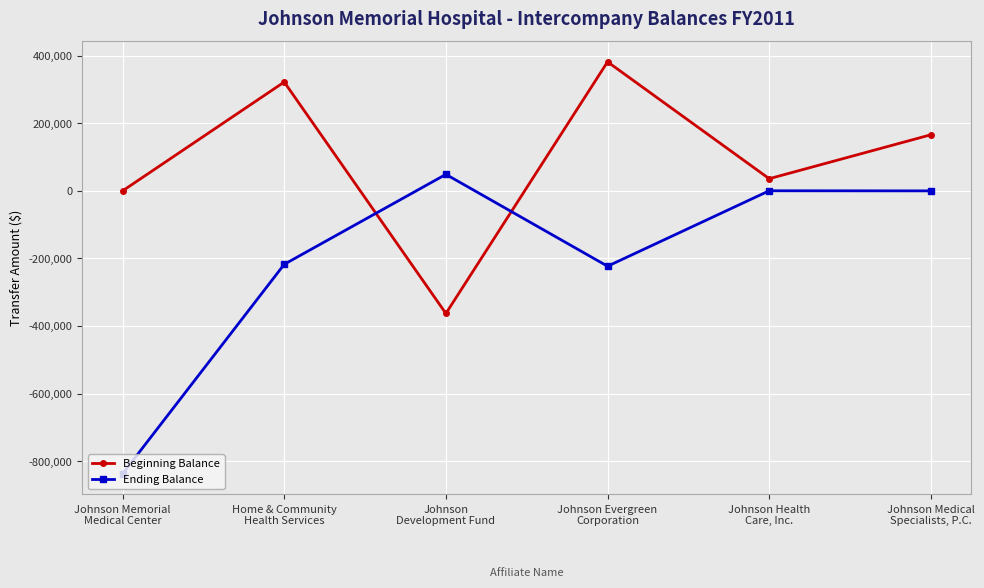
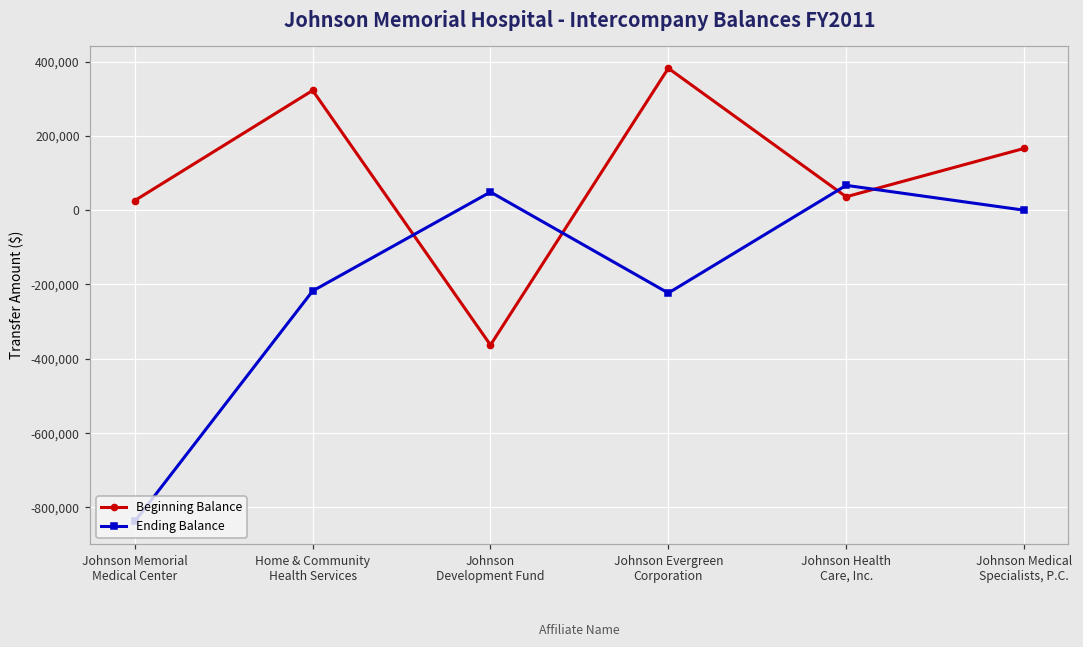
  {
    "Beginning Balance": {
-     "Johnson Memorial Medical Center": "0",
+     "Johnson Memorial Medical Center": "30,000",
      "Home & Community Health Services": "320,000",
      "Johnson Development Fund": "-360,000",
      "Johnson Evergreen Corporation": "380,000",
      "Johnson Health Care, Inc.": "40,000",
      "Johnson Medical Specialists, P.C.": "170,000"
    },
    "Ending Balance": {
      "Home & Community Health Services": "-220,000",
      "Johnson Development Fund": "50,000",
      "Johnson Evergreen Corporation": "-220,000",
-     "Johnson Health Care, Inc.": "0",
+     "Johnson Health Care, Inc.": "70,000",
      "Johnson Medical Specialists, P.C.": "0"
    }
  }
